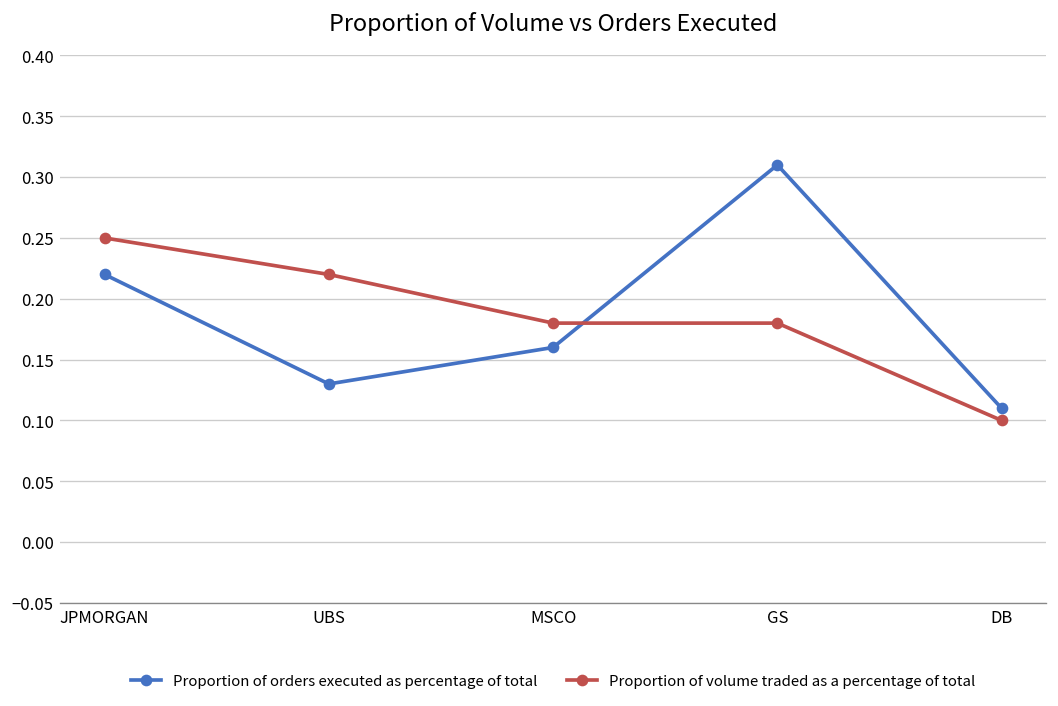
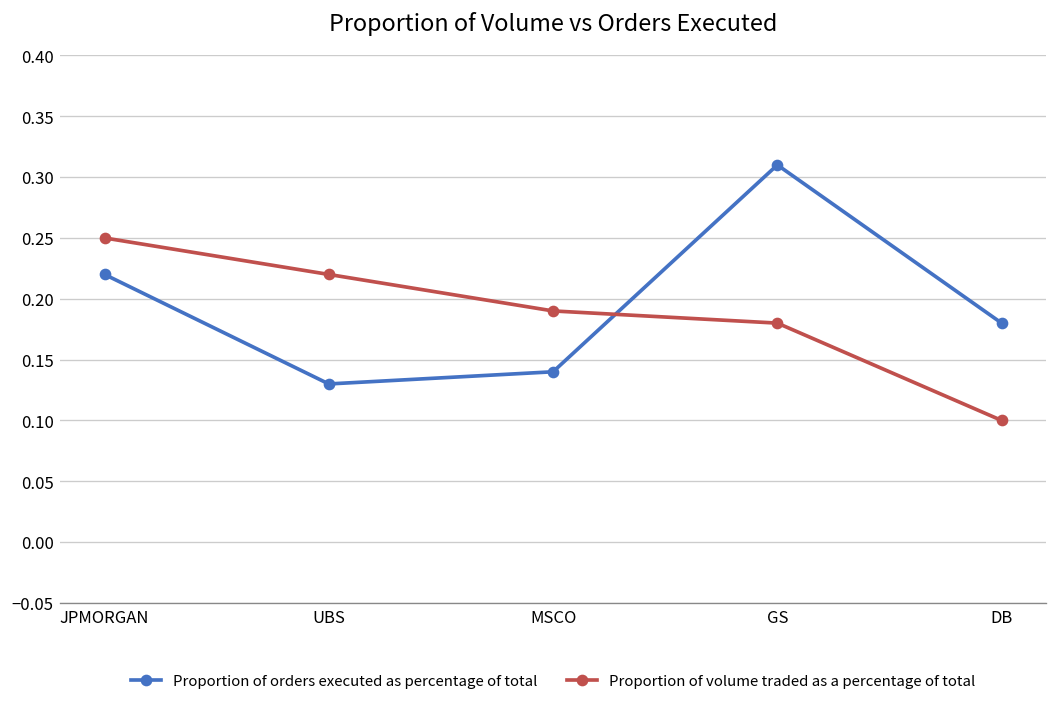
  {
    "Proportion of orders executed as percentage of total": {
      "JPMORGAN": 0.22,
      "UBS": 0.13,
-     "MSCO": 0.16,
+     "MSCO": 0.14,
      "GS": 0.31,
-     "DB": 0.11
+     "DB": 0.18
    },
    "Proportion of volume traded as a percentage of total": {
      "JPMORGAN": 0.25,
      "UBS": 0.22,
-     "MSCO": 0.18,
+     "MSCO": 0.19,
      "GS": 0.18,
      "DB": 0.10
    }
  }
